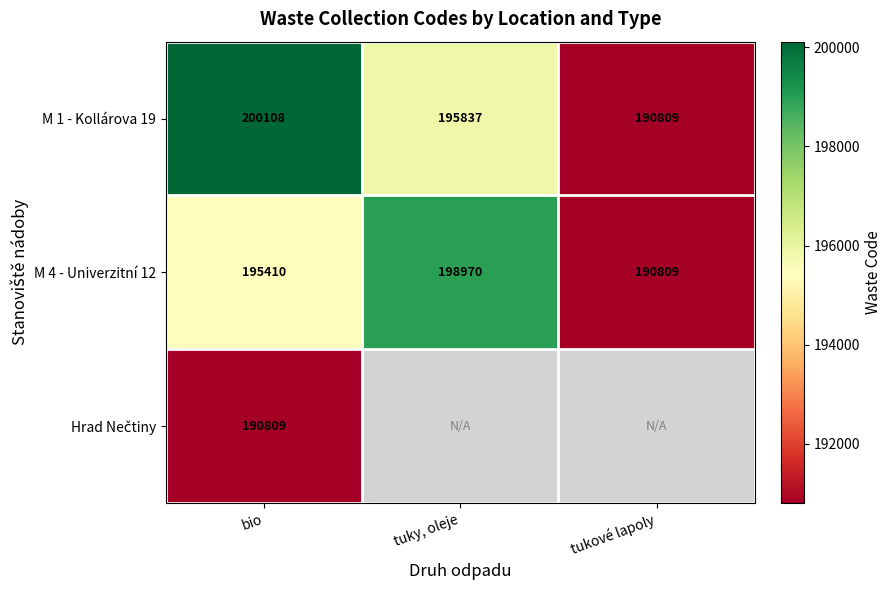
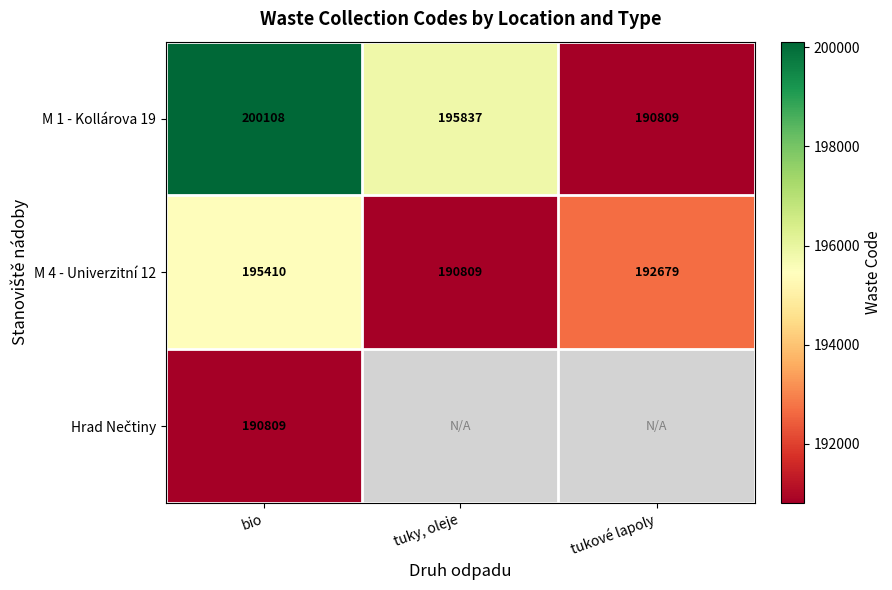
  {
    "M 1 - Kollárova 19": {
      "bio": 200108,
      "tuky, oleje": 195837,
      "tukové lapoly": 190809
    },
    "M 4 - Univerzitní 12": {
      "bio": 195410,
-     "tuky, oleje": 198970,
-     "tukové lapoly": 190809
+     "tuky, oleje": 190809,
+     "tukové lapoly": 192679
    },
    "Hrad Nečtiny": {
      "bio": 190809
    }
  }
